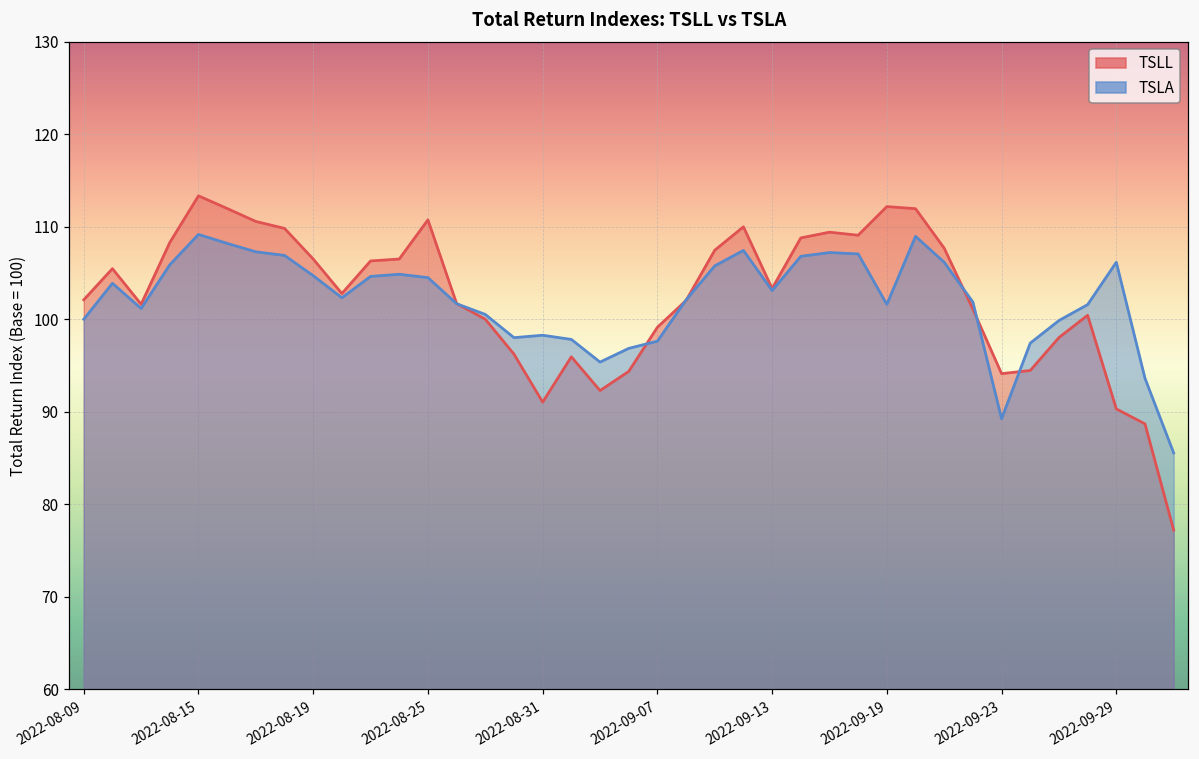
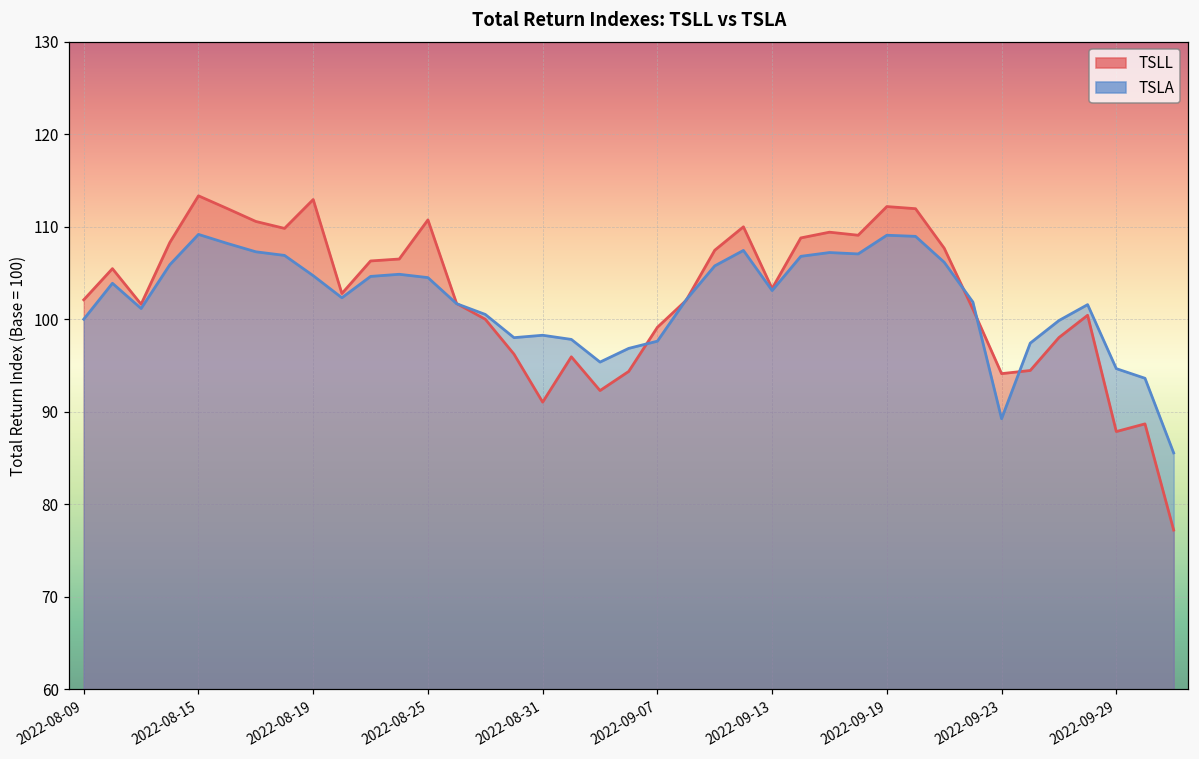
  {
    "TSLL": {
      "2022-08-09": 102,
      "2022-08-15": 113,
-     "2022-08-19": 107,
+     "2022-08-19": 113,
      "2022-08-25": 111,
      "2022-08-31": 91,
      "2022-09-07": 99,
      "2022-09-19": 112,
      "2022-09-23": 94,
-     "2022-09-29": 90
+     "2022-09-29": 88
    },
    "TSLA": {
      "2022-08-09": 100,
      "2022-08-15": 109,
      "2022-08-19": 105,
      "2022-08-25": 105,
      "2022-08-31": 98,
      "2022-09-07": 98,
-     "2022-09-19": 102,
+     "2022-09-19": 109,
      "2022-09-23": 89,
-     "2022-09-29": 106
+     "2022-09-29": 95
    }
  }
